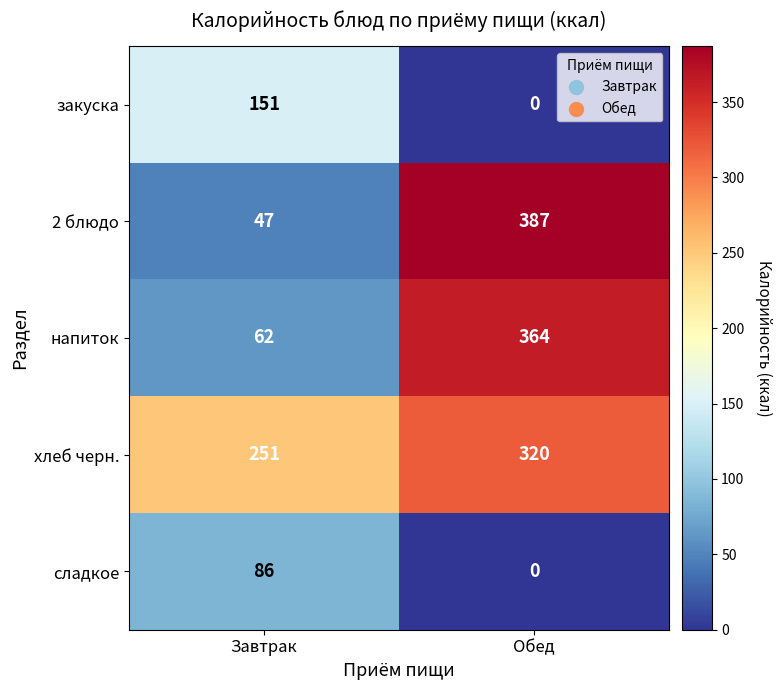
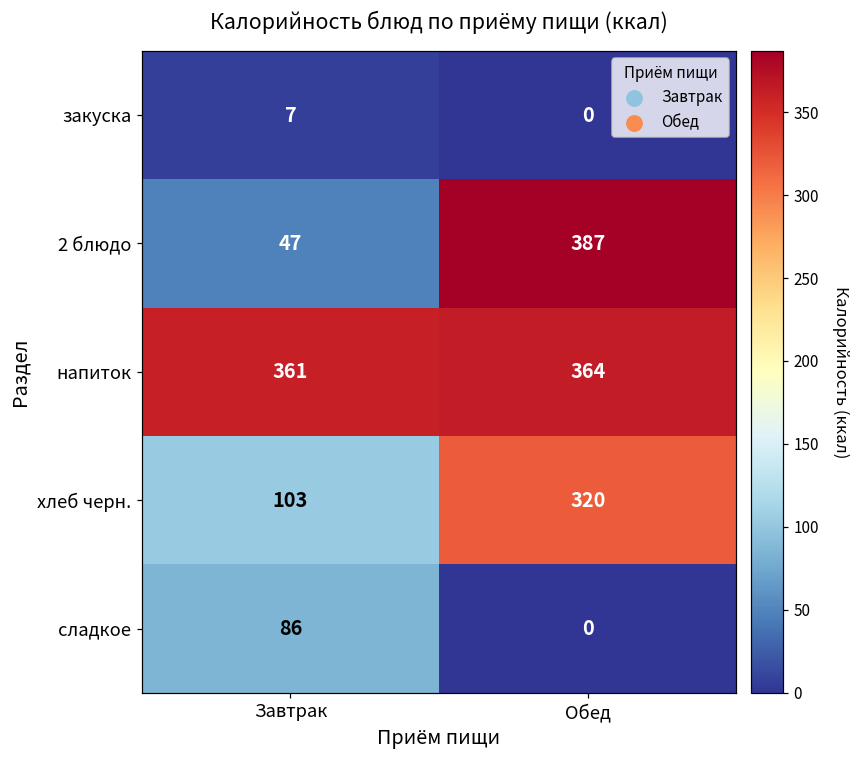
  {
    "закуска": {
-     "Завтрак": 151,
+     "Завтрак": 7,
      "Обед": 0
    },
    "2 блюдо": {
      "Завтрак": 47,
      "Обед": 387
    },
    "напиток": {
-     "Завтрак": 62,
+     "Завтрак": 361,
      "Обед": 364
    },
    "хлеб черн.": {
-     "Завтрак": 251,
+     "Завтрак": 103,
      "Обед": 320
    },
    "сладкое": {
      "Завтрак": 86,
      "Обед": 0
    }
  }
